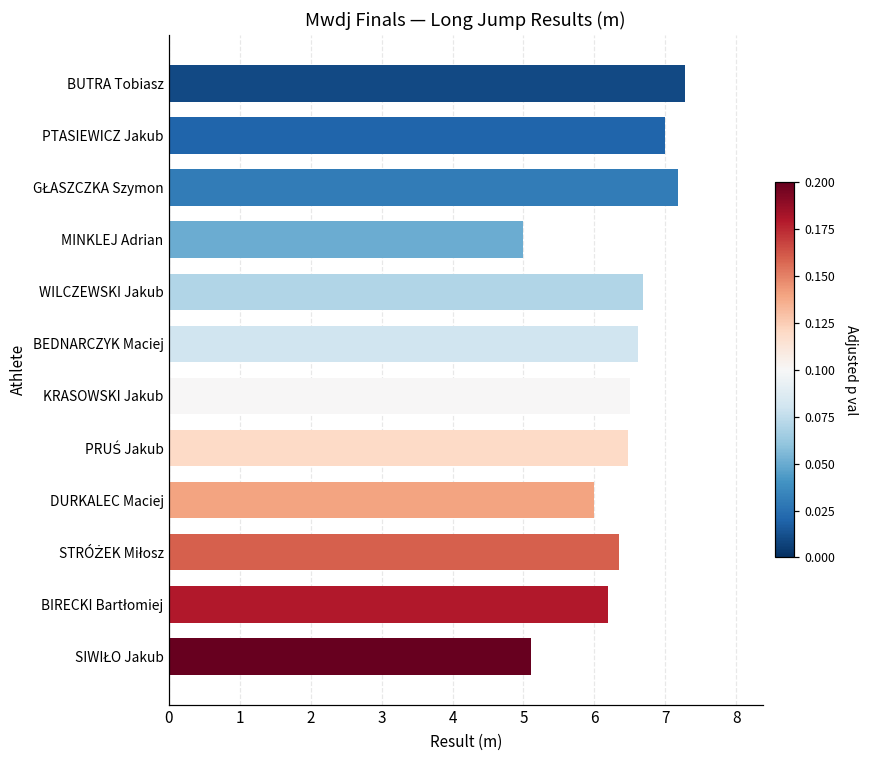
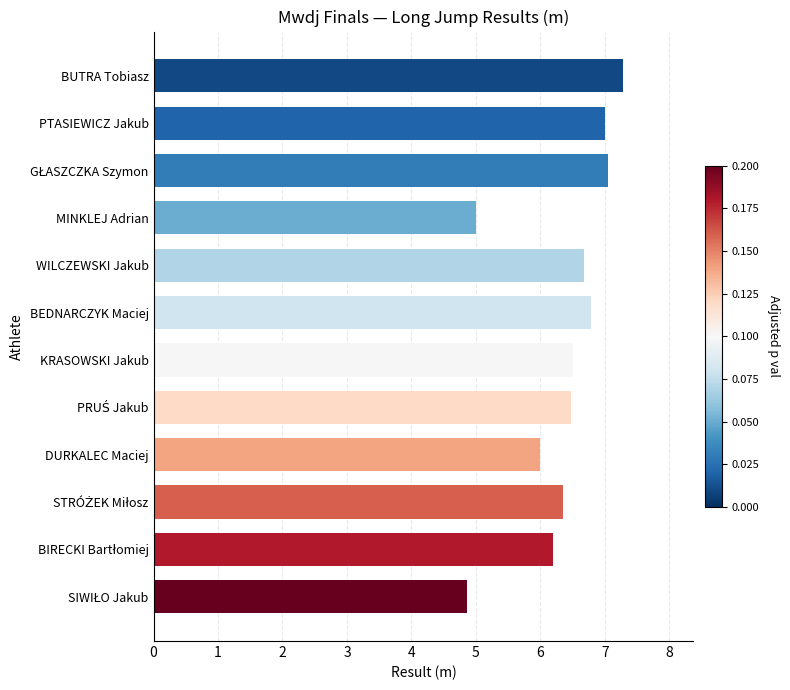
  {
    "BUTRA Tobiasz": 7.3,
    "PTASIEWICZ Jakub": 7.0,
-   "GŁASZCZKA Szymon": 7.2,
+   "GŁASZCZKA Szymon": 7.1,
    "MINKLEJ Adrian": 5.0,
    "WILCZEWSKI Jakub": 6.7,
-   "BEDNARCZYK Maciej": 6.6,
+   "BEDNARCZYK Maciej": 6.8,
    "KRASOWSKI Jakub": 6.5,
    "PRUŚ Jakub": 6.5,
    "DURKALEC Maciej": 6.0,
    "STRÓŻEK Miłosz": 6.4,
    "BIRECKI Bartłomiej": 6.2,
-   "SIWIŁO Jakub": 5.1
+   "SIWIŁO Jakub": 4.9
  }
